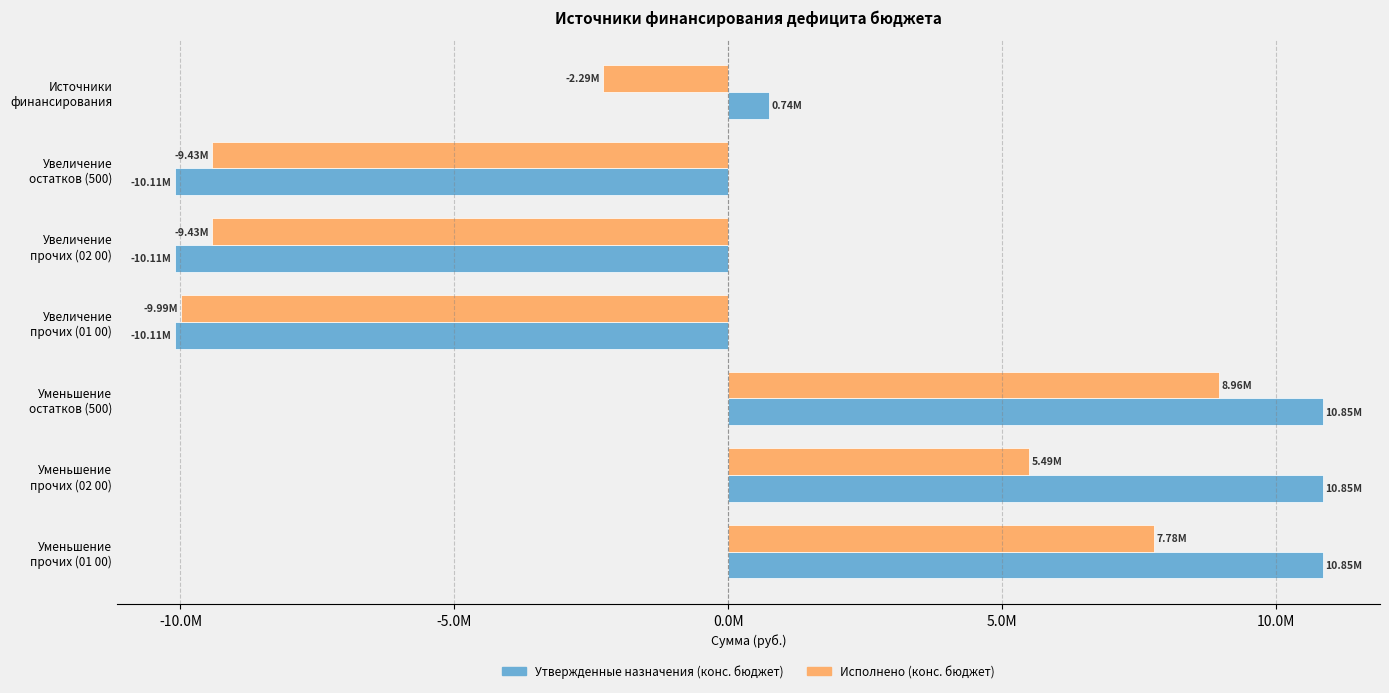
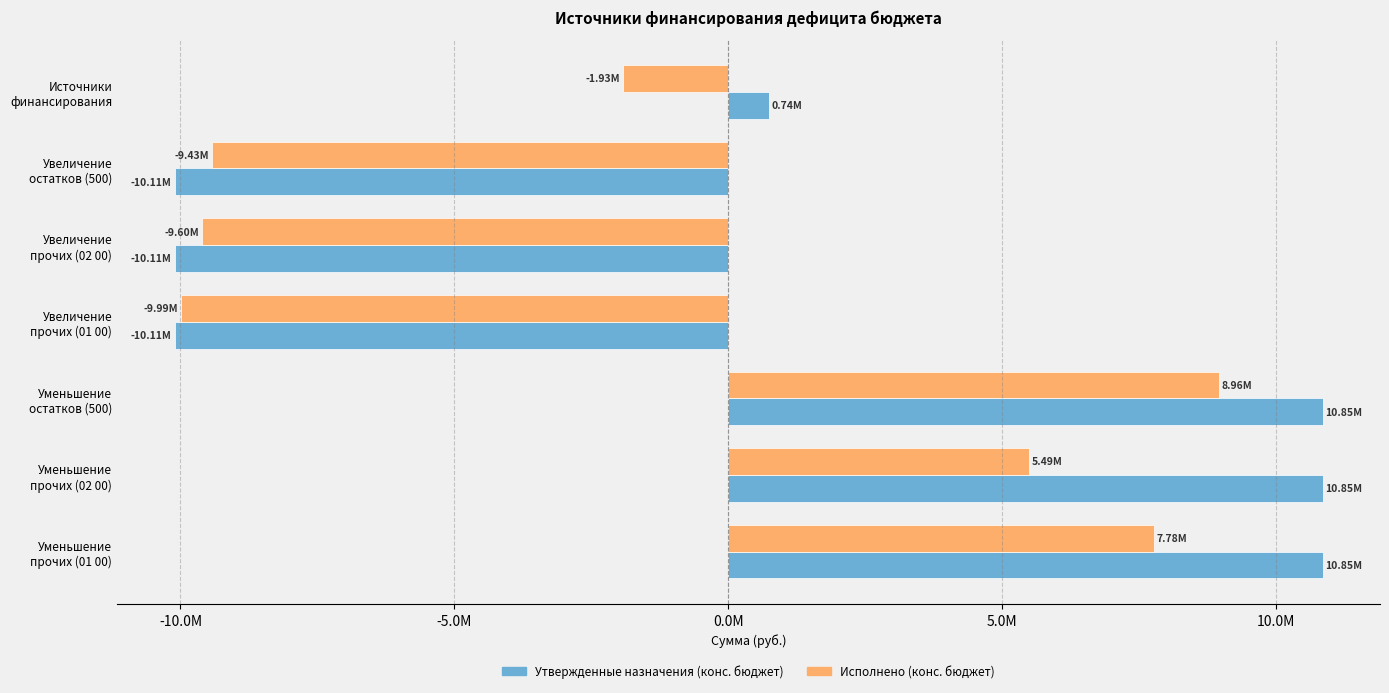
  {
    "Утвержденные назначения (конс. бюджет)": {
      "Источники финансирования": "0.74M",
      "Увеличение остатков (500)": "-10.11M",
      "Увеличение прочих (02 00)": "-10.11M",
      "Увеличение прочих (01 00)": "-10.11M",
      "Уменьшение остатков (500)": "10.85M",
      "Уменьшение прочих (02 00)": "10.85M",
      "Уменьшение прочих (01 00)": "10.85M"
    },
    "Исполнено (конс. бюджет)": {
-     "Источники финансирования": "-2.29M",
+     "Источники финансирования": "-1.93M",
      "Увеличение остатков (500)": "-9.43M",
-     "Увеличение прочих (02 00)": "-9.43M",
+     "Увеличение прочих (02 00)": "-9.60M",
      "Увеличение прочих (01 00)": "-9.99M",
      "Уменьшение остатков (500)": "8.96M",
      "Уменьшение прочих (02 00)": "5.49M",
      "Уменьшение прочих (01 00)": "7.78M"
    }
  }
